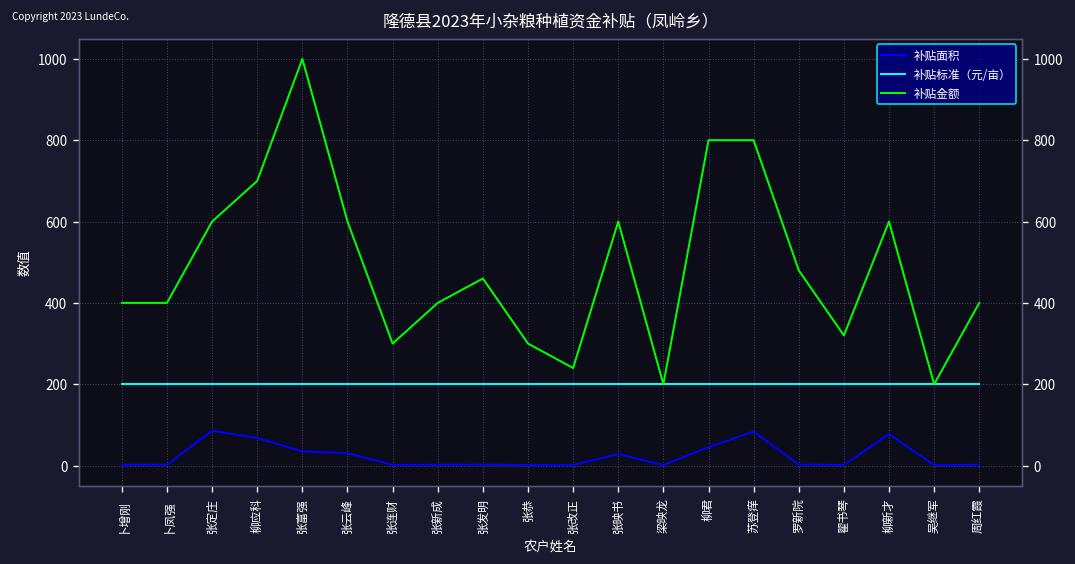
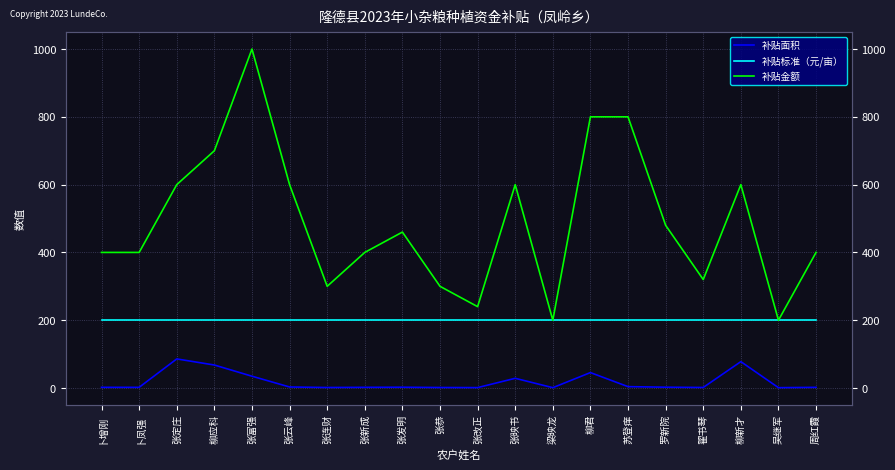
  {
    "补贴面积": {
      "卜增刚": 0,
      "卜凤强": 0,
      "张定庄": 90,
      "柳应科": 70,
      "张富强": 30,
-     "张云峰": 30,
+     "张云峰": 0,
      "张连财": 0,
      "张新成": 0,
      "张发明": 0,
      "张恭": 0,
      "张改正": 0,
      "张映书": 30,
      "梁映龙": 0,
      "柳君": 50,
-     "苏登痒": 80,
+     "苏登痒": 0,
      "罗新院": 0,
      "翟书琴": 0,
      "柳新才": 80,
      "吴继军": 0,
      "周红霞": 0
    },
    "补贴标准（元/亩）": {
      "卜增刚": 200,
      "卜凤强": 200,
      "张定庄": 200,
      "柳应科": 200,
      "张富强": 200,
      "张云峰": 200,
      "张连财": 200,
      "张新成": 200,
      "张发明": 200,
      "张恭": 200,
      "张改正": 200,
      "张映书": 200,
      "柳君": 200,
      "苏登痒": 200,
      "罗新院": 200,
      "翟书琴": 200,
      "柳新才": 200,
      "周红霞": 200
    },
    "补贴金额": {
      "卜增刚": 400,
      "卜凤强": 400,
      "张定庄": 600,
      "柳应科": 700,
      "张富强": 1000,
      "张云峰": 600,
      "张连财": 300,
      "张新成": 400,
      "张发明": 460,
      "张恭": 300,
      "张改正": 240,
      "张映书": 600,
      "柳君": 800,
      "苏登痒": 800,
      "罗新院": 480,
      "翟书琴": 320,
      "柳新才": 600,
      "周红霞": 400
    }
  }
